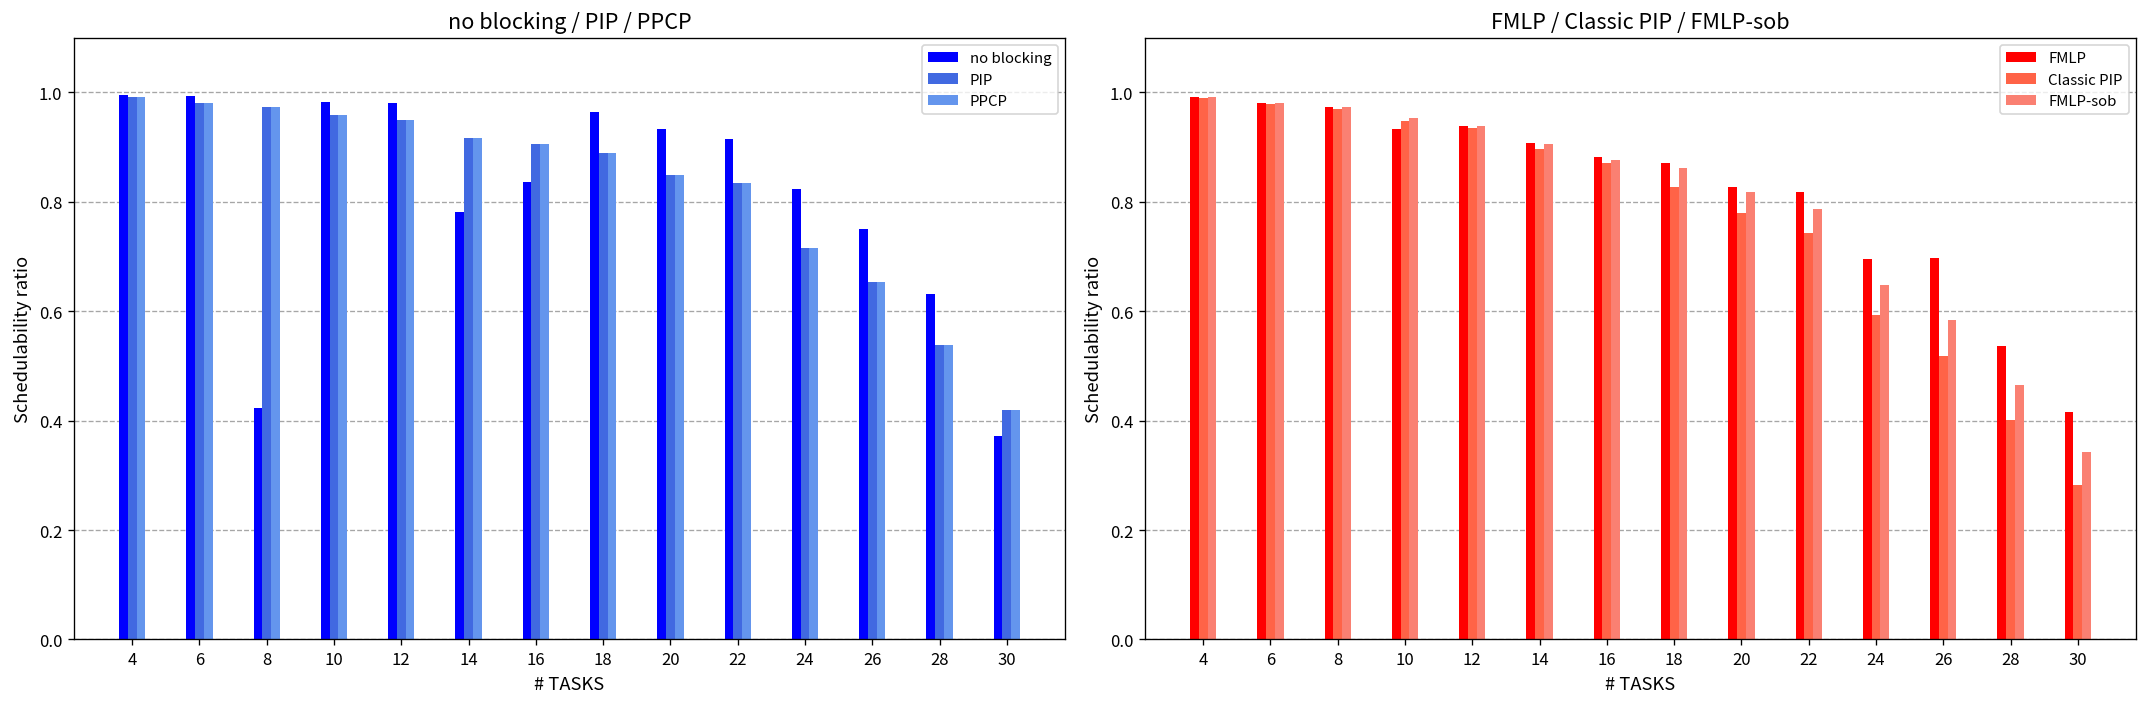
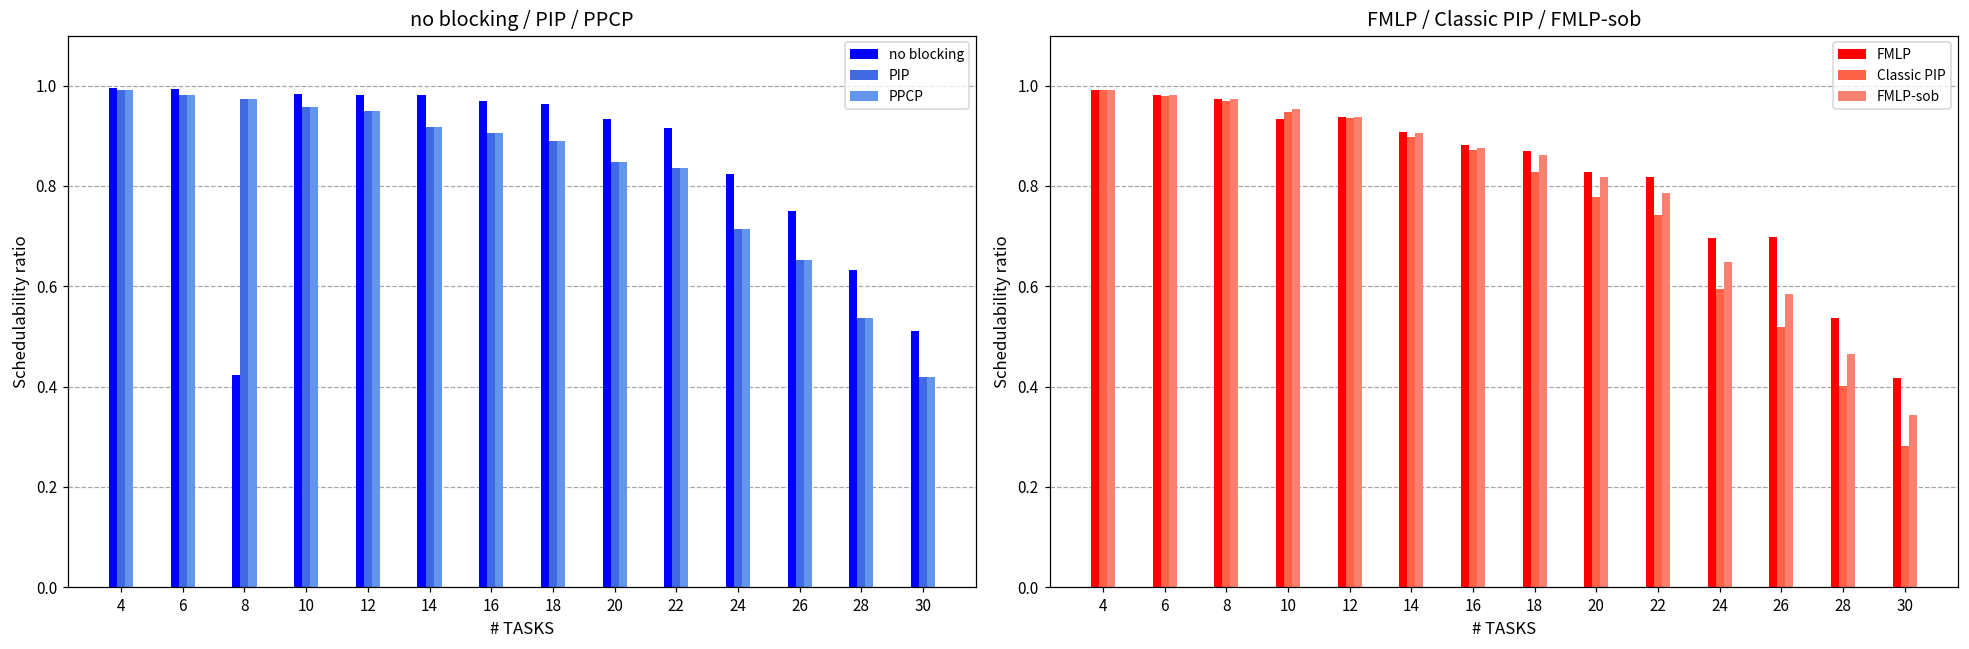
  {
    "no blocking / PIP / PPCP": {
      "no blocking": {
        "4": 1.00,
        "6": 0.99,
        "8": 0.42,
        "10": 0.98,
        "12": 0.98,
-       "14": 0.78,
-       "16": 0.84,
+       "14": 0.98,
+       "16": 0.97,
        "18": 0.96,
        "20": 0.93,
        "22": 0.92,
        "24": 0.82,
        "26": 0.75,
        "28": 0.63,
-       "30": 0.37
+       "30": 0.51
      }
    },
    "FMLP / Classic PIP / FMLP-sob": {
      "FMLP": {
        "4": 0.99,
        "6": 0.98,
        "8": 0.97,
        "10": 0.93,
        "12": 0.94,
        "14": 0.91,
        "16": 0.88,
        "18": 0.87,
        "20": 0.83,
        "22": 0.82,
        "24": 0.70,
        "26": 0.70,
        "28": 0.54,
        "30": 0.42
      }
    }
  }
